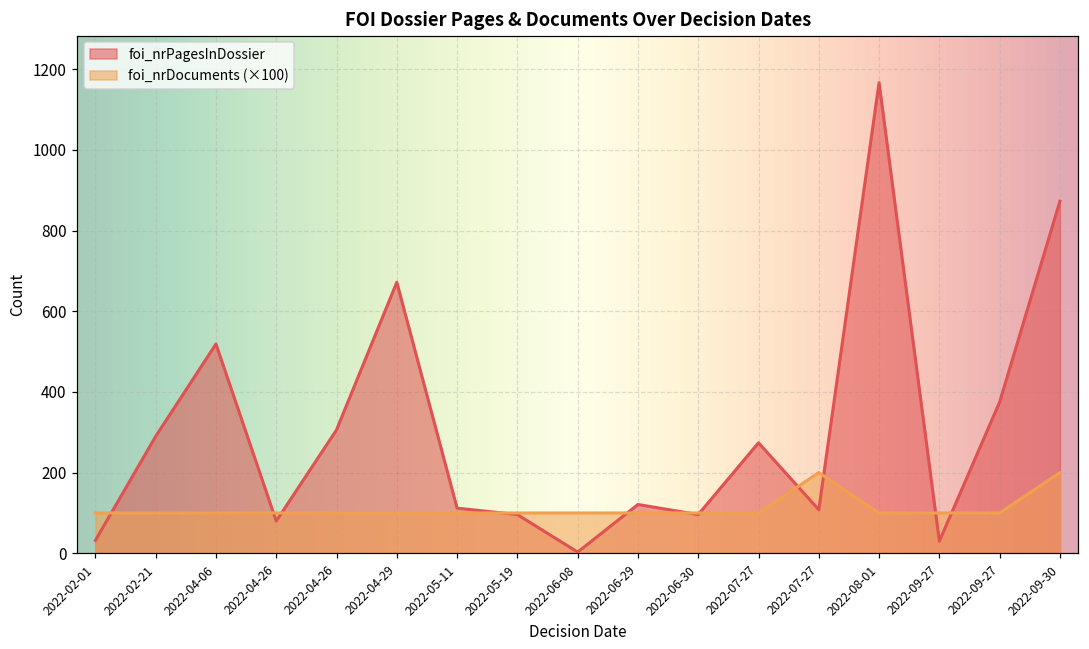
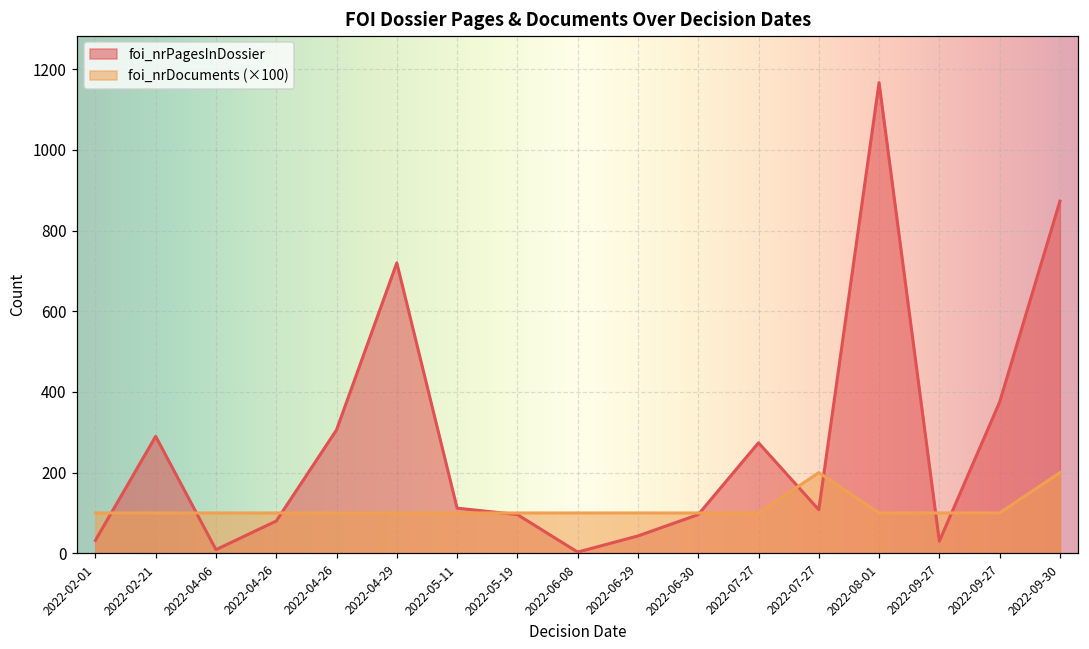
  {
    "foi_nrPagesInDossier": {
      "2022-02-01": 30,
      "2022-02-21": 290,
-     "2022-04-06": 520,
-     "2022-04-29": 670,
+     "2022-04-06": 10,
+     "2022-04-29": 720,
      "2022-05-11": 110,
      "2022-06-08": 0,
-     "2022-06-29": 120,
+     "2022-06-29": 40,
      "2022-08-01": 1170,
      "2022-09-30": 870
    },
    "foi_nrDocuments (×100)": {
      "2022-02-01": 100,
      "2022-02-21": 100,
      "2022-04-06": 100,
      "2022-04-29": 100,
      "2022-05-11": 100,
      "2022-06-08": 100,
      "2022-06-29": 100,
      "2022-08-01": 100,
      "2022-09-30": 200
    }
  }
